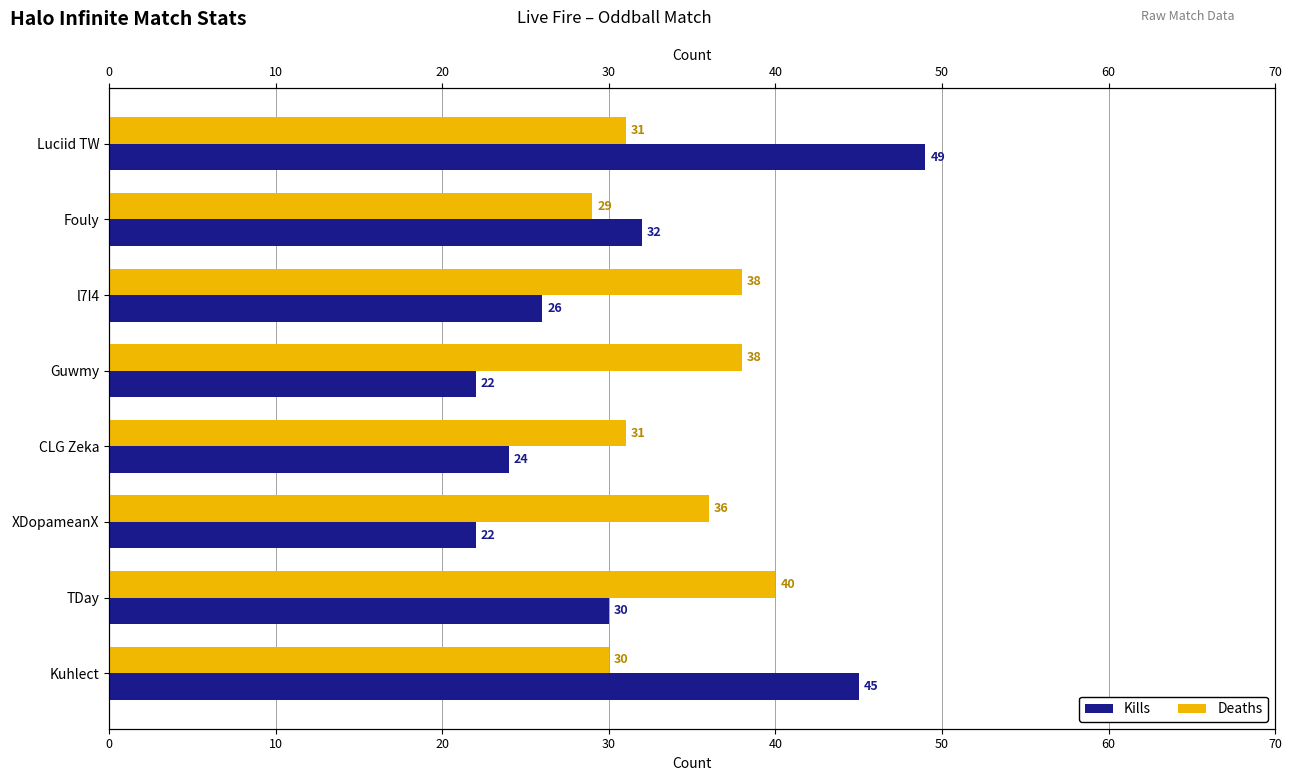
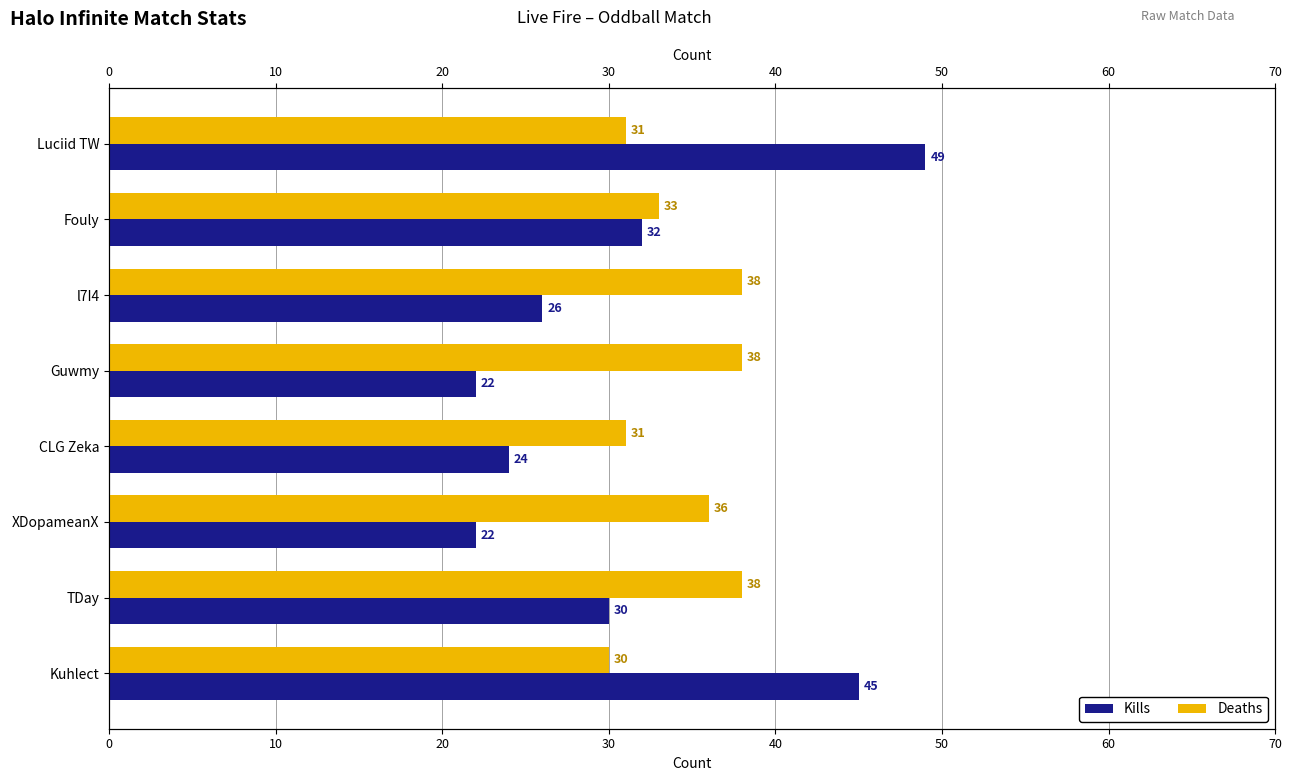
  {
    "Kills": {
      "Luciid TW": 49,
      "Fouly": 32,
      "l7I4": 26,
      "Guwmy": 22,
      "CLG Zeka": 24,
      "XDopameanX": 22,
      "TDay": 30,
      "Kuhlect": 45
    },
    "Deaths": {
      "Luciid TW": 31,
-     "Fouly": 29,
+     "Fouly": 33,
      "l7I4": 38,
      "Guwmy": 38,
      "CLG Zeka": 31,
      "XDopameanX": 36,
-     "TDay": 40,
+     "TDay": 38,
      "Kuhlect": 30
    }
  }
